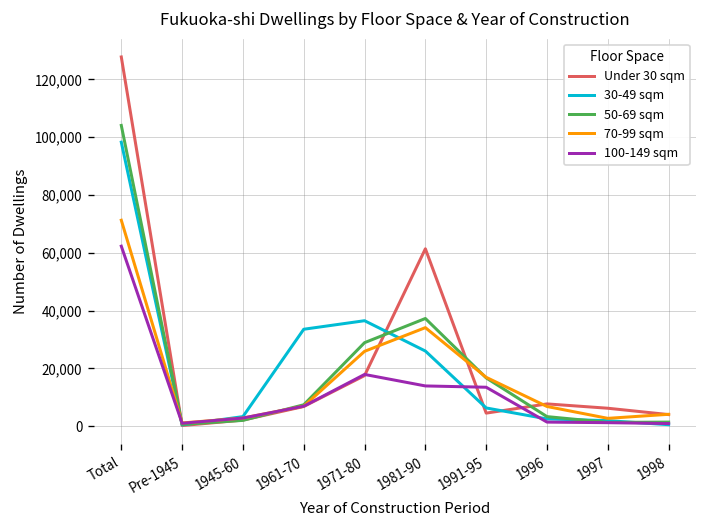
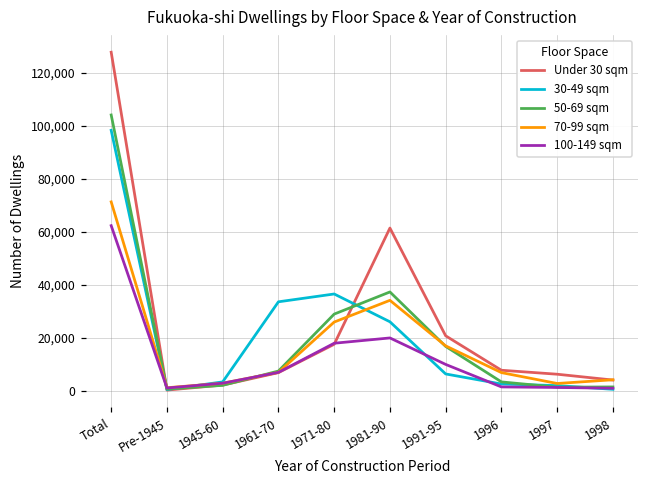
  {
    "Under 30 sqm": {
      "Total": "128,000",
      "1981-90": "61,000",
-     "1991-95": "5,000",
+     "1991-95": "21,000",
      "1997": "6,000"
    },
    "30-49 sqm": {
      "Total": "98,000",
      "1961-70": "34,000",
      "1971-80": "37,000",
      "1981-90": "26,000",
      "1991-95": "6,000"
    },
    "50-69 sqm": {
      "Total": "104,000",
      "1971-80": "29,000",
      "1981-90": "37,000"
    },
    "70-99 sqm": {
      "Total": "71,000",
      "1971-80": "26,000",
      "1981-90": "34,000"
    },
    "100-149 sqm": {
      "Total": "62,000",
-     "1981-90": "14,000",
-     "1991-95": "13,000",
+     "1981-90": "20,000",
+     "1991-95": "10,000",
      "1996": "1,000"
    }
  }
